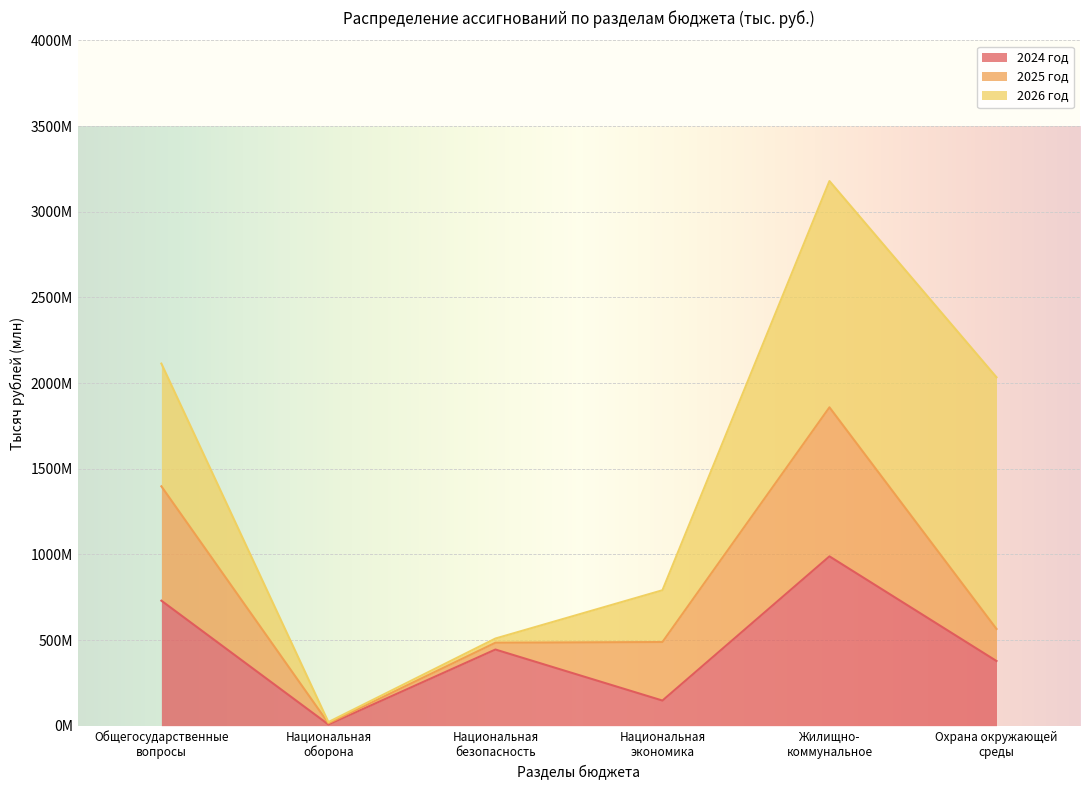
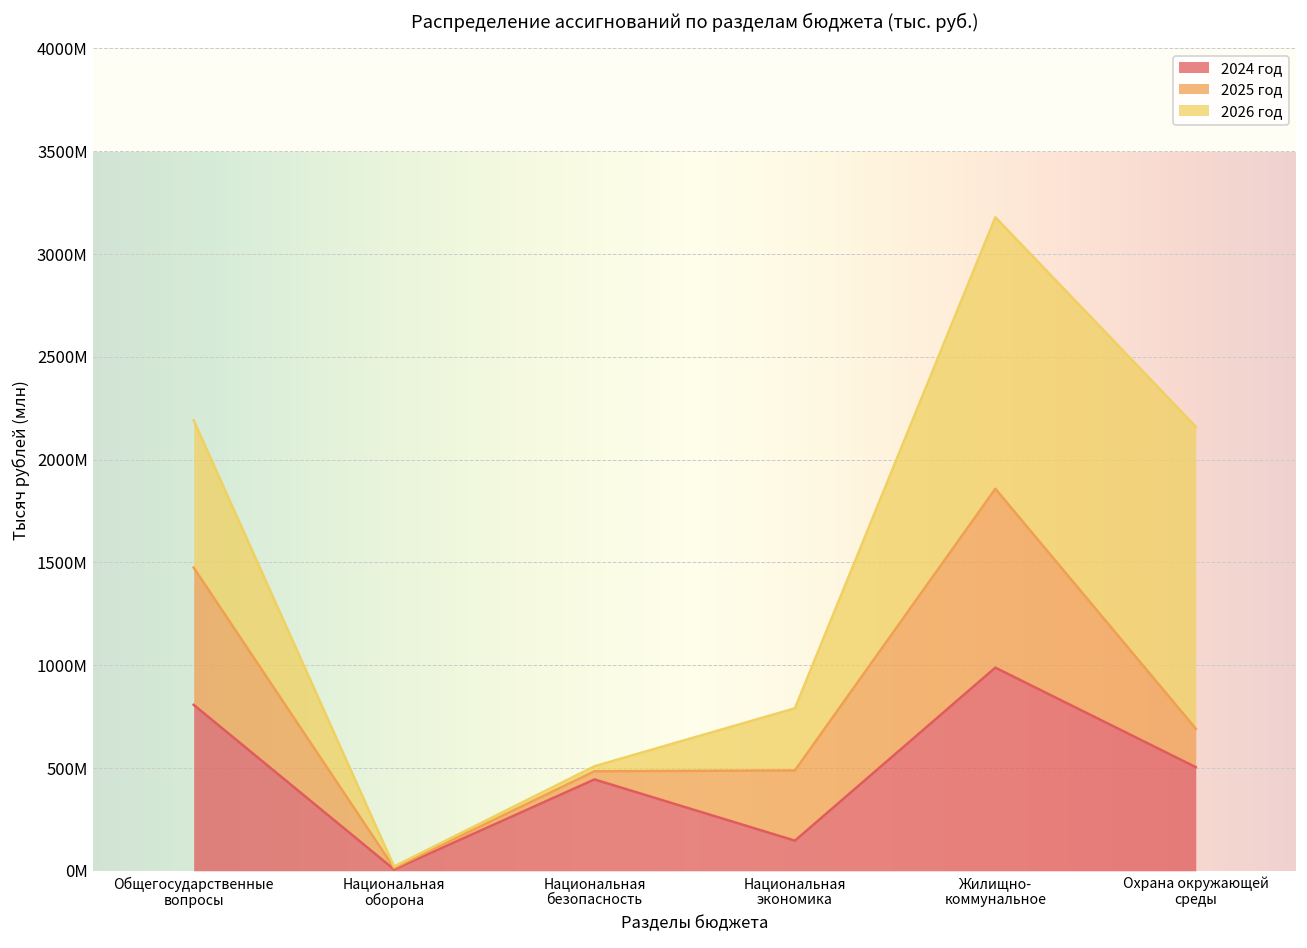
  {
    "2024 год": {
-     "Общегосударственные вопросы": 730000000,
+     "Общегосударственные вопросы": 810000000,
      "Национальная безопасность": 440000000,
      "Национальная экономика": 150000000,
      "Жилищно- коммунальное": 990000000,
-     "Охрана окружающей среды": 380000000
+     "Охрана окружающей среды": 500000000
    }
  }
